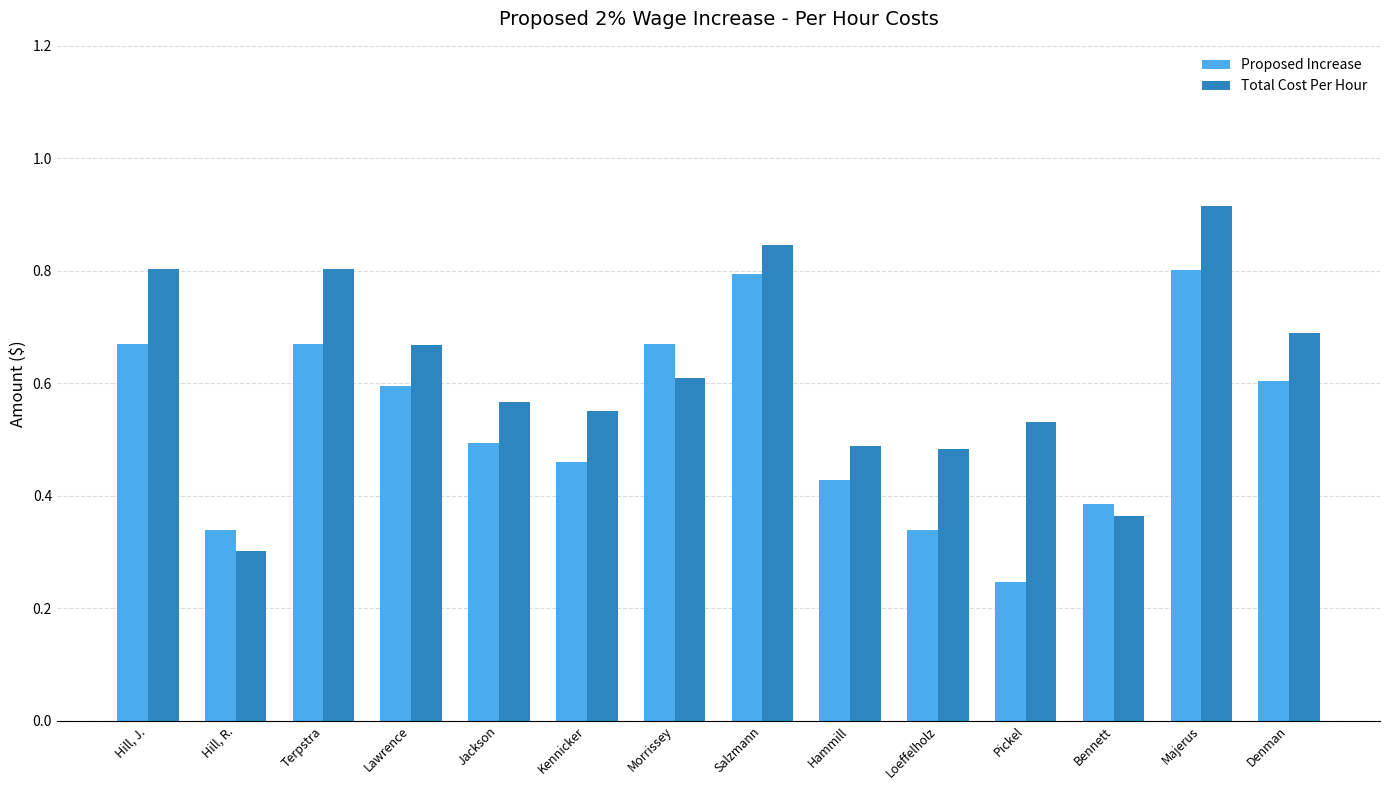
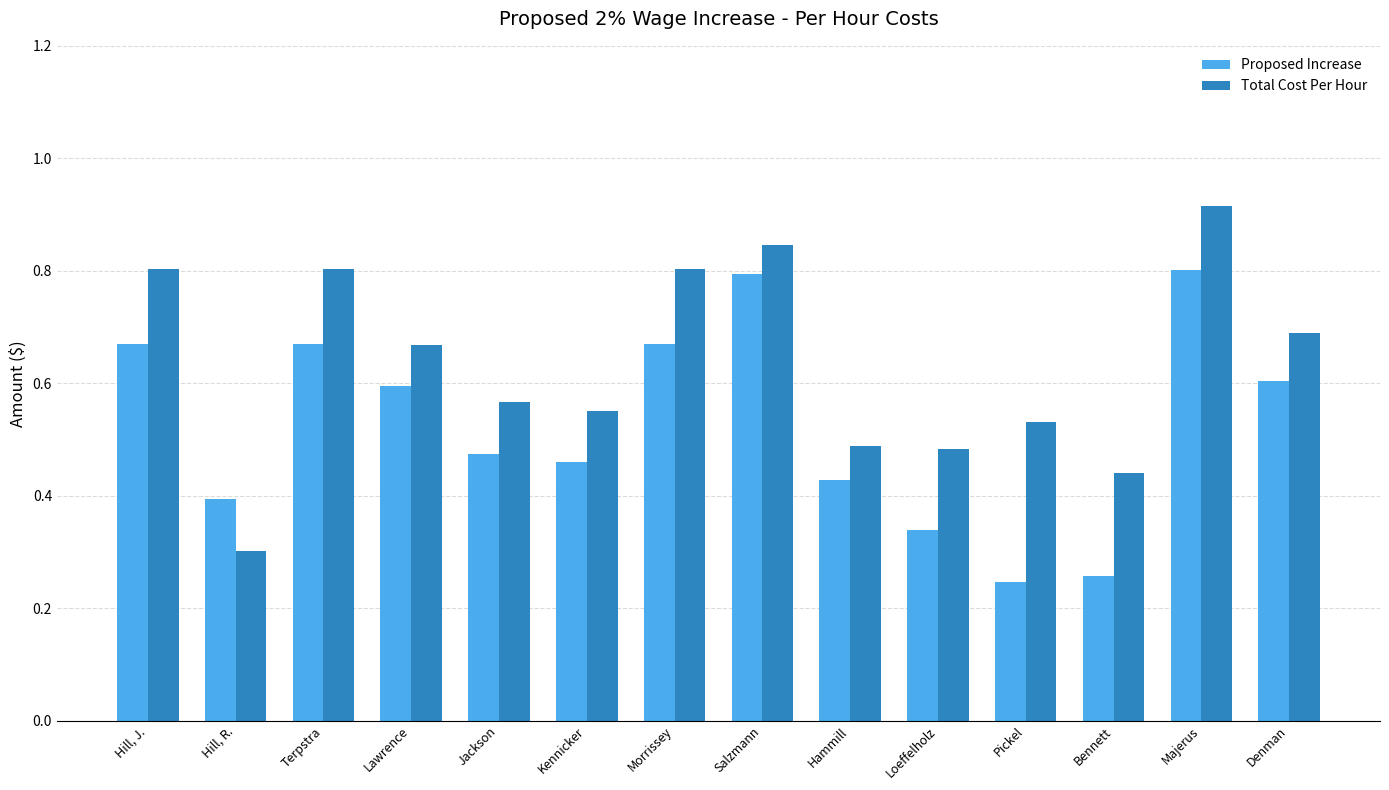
  {
    "Proposed Increase": {
      "Hill, J.": 0.67,
-     "Hill, R.": 0.34,
+     "Hill, R.": 0.39,
      "Terpstra": 0.67,
      "Lawrence": 0.59,
-     "Jackson": 0.49,
+     "Jackson": 0.47,
      "Kennicker": 0.46,
      "Morrissey": 0.67,
      "Salzmann": 0.79,
      "Hammill": 0.43,
      "Loeffelholz": 0.34,
      "Pickel": 0.25,
-     "Bennett": 0.39,
+     "Bennett": 0.26,
      "Majerus": 0.80,
      "Denman": 0.60
    },
    "Total Cost Per Hour": {
      "Hill, J.": 0.80,
      "Hill, R.": 0.30,
      "Terpstra": 0.80,
      "Lawrence": 0.67,
      "Jackson": 0.57,
      "Kennicker": 0.55,
-     "Morrissey": 0.61,
+     "Morrissey": 0.80,
      "Salzmann": 0.85,
      "Hammill": 0.49,
      "Loeffelholz": 0.48,
      "Pickel": 0.53,
-     "Bennett": 0.36,
+     "Bennett": 0.44,
      "Majerus": 0.91,
      "Denman": 0.69
    }
  }
